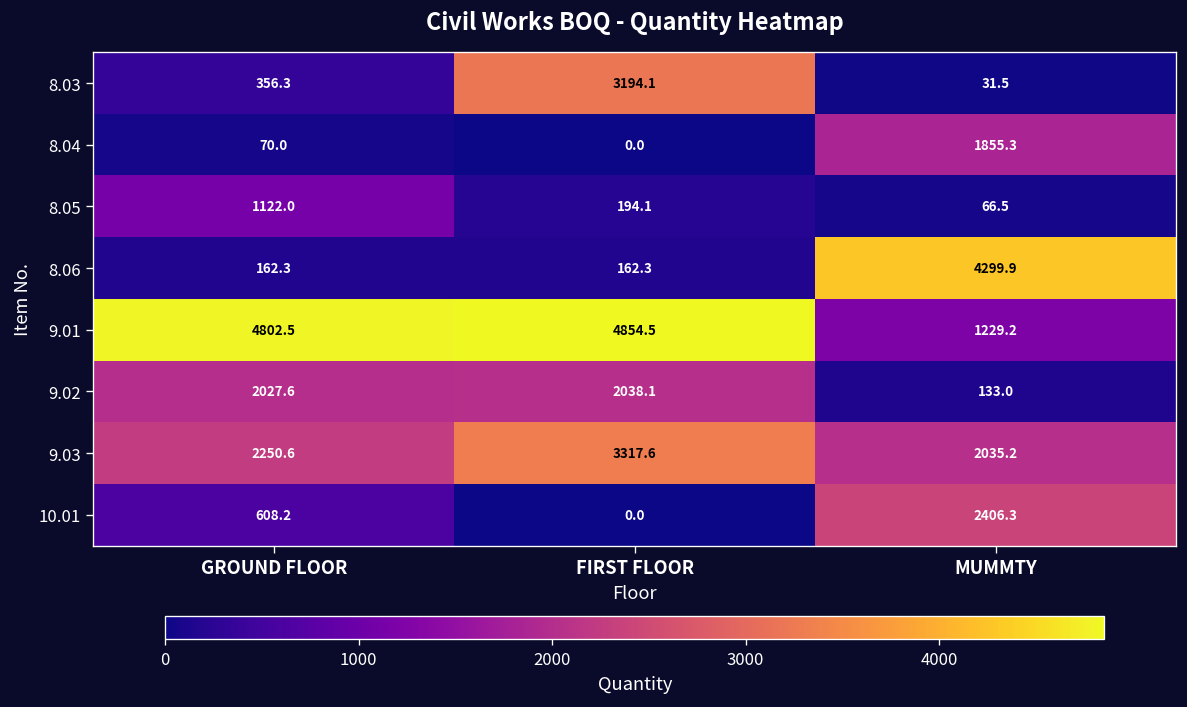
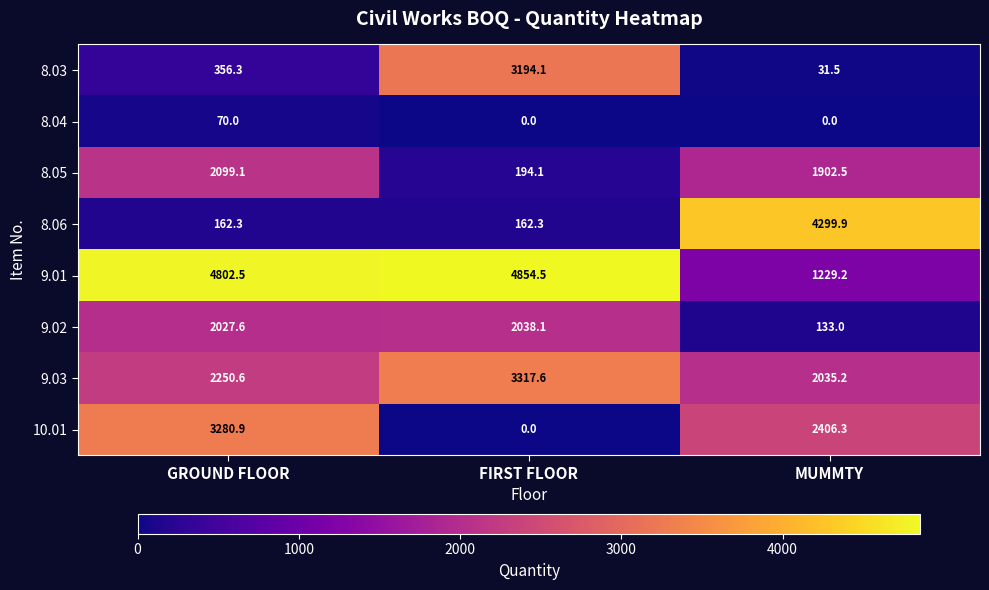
  {
    "8.03": {
      "GROUND FLOOR": 356.3,
      "FIRST FLOOR": 3194.1,
      "MUMMTY": 31.5
    },
    "8.04": {
      "GROUND FLOOR": 70.0,
      "FIRST FLOOR": 0.0,
-     "MUMMTY": 1855.3
+     "MUMMTY": 0.0
    },
    "8.05": {
-     "GROUND FLOOR": 1122.0,
+     "GROUND FLOOR": 2099.1,
      "FIRST FLOOR": 194.1,
-     "MUMMTY": 66.5
+     "MUMMTY": 1902.5
    },
    "8.06": {
      "GROUND FLOOR": 162.3,
      "FIRST FLOOR": 162.3,
      "MUMMTY": 4299.9
    },
    "9.01": {
      "GROUND FLOOR": 4802.5,
      "FIRST FLOOR": 4854.5,
      "MUMMTY": 1229.2
    },
    "9.02": {
      "GROUND FLOOR": 2027.6,
      "FIRST FLOOR": 2038.1,
      "MUMMTY": 133.0
    },
    "9.03": {
      "GROUND FLOOR": 2250.6,
      "FIRST FLOOR": 3317.6,
      "MUMMTY": 2035.2
    },
    "10.01": {
-     "GROUND FLOOR": 608.2,
+     "GROUND FLOOR": 3280.9,
      "FIRST FLOOR": 0.0,
      "MUMMTY": 2406.3
    }
  }
